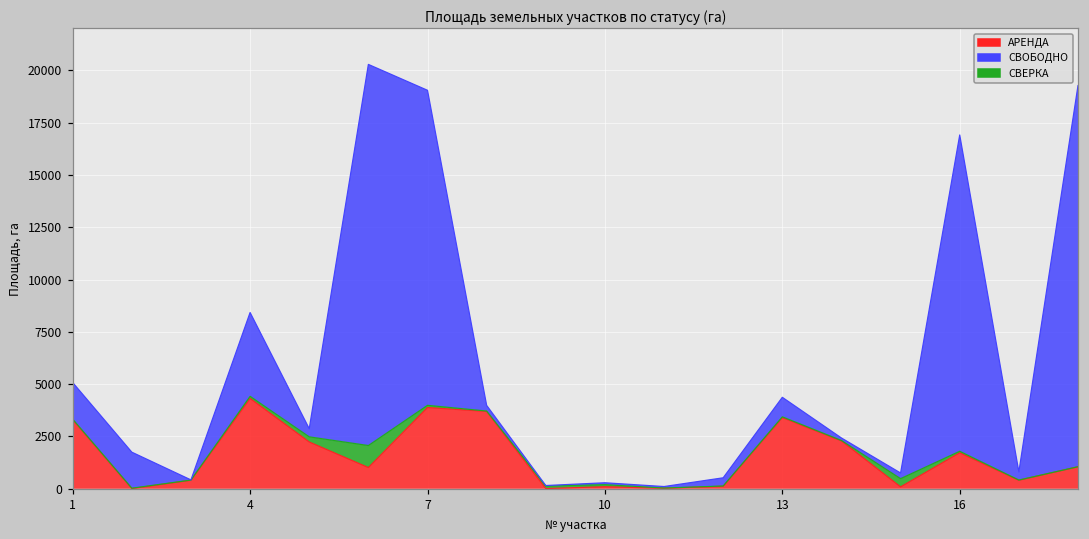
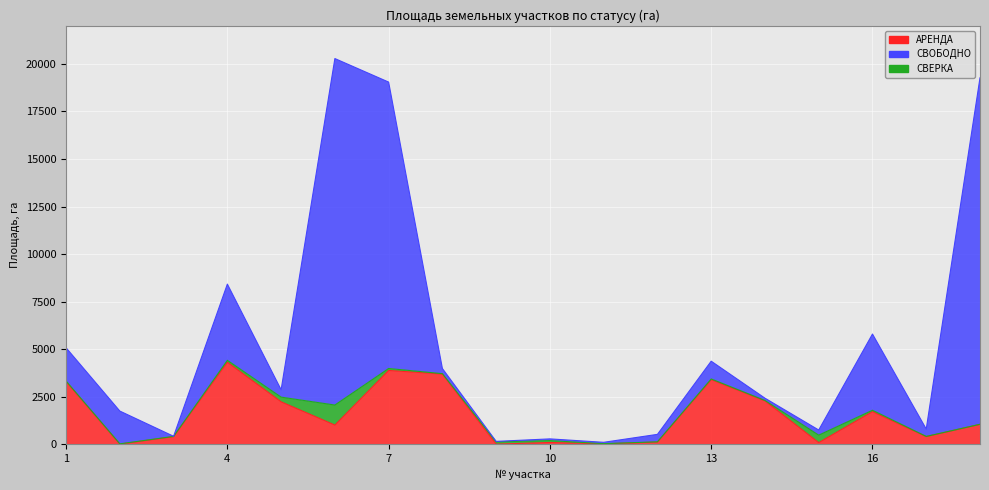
  {
    "СВОБОДНО": {
      "1": 1700,
      "4": 4000,
      "7": 15100,
      "13": 900,
-     "16": 15100
+     "16": 4000
    }
  }
